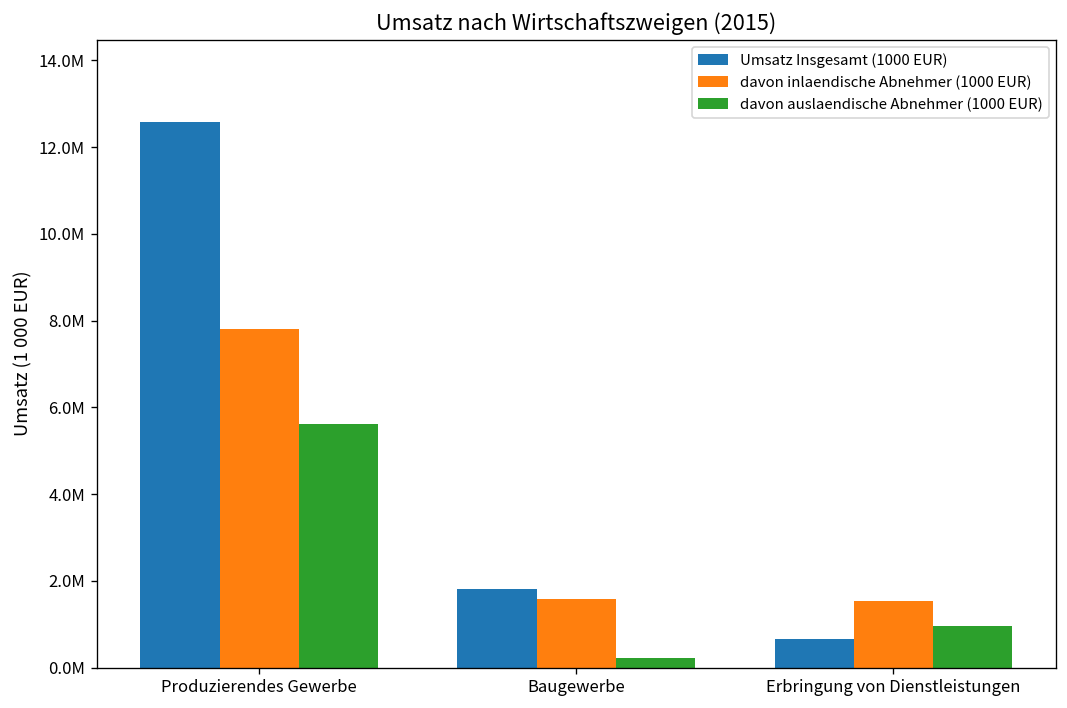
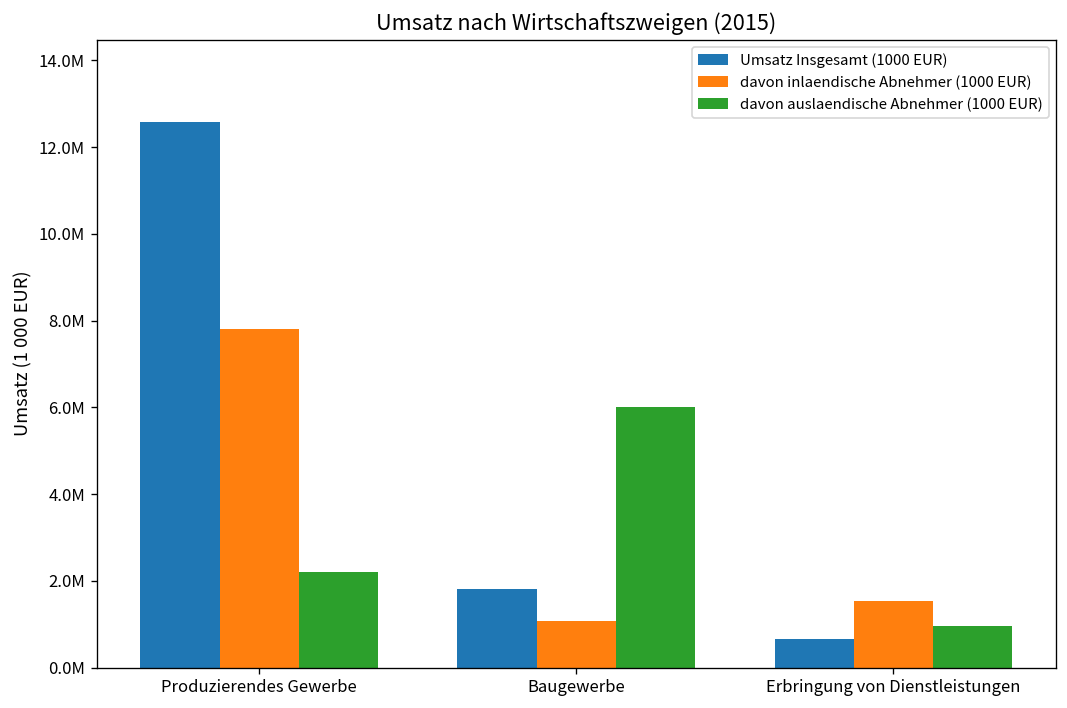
  {
    "Umsatz Insgesamt (1000 EUR)": {
      "Produzierendes Gewerbe": 12600000,
      "Baugewerbe": 1800000,
      "Erbringung von Dienstleistungen": 600000
    },
    "davon inlaendische Abnehmer (1000 EUR)": {
      "Produzierendes Gewerbe": 7800000,
-     "Baugewerbe": 1600000,
+     "Baugewerbe": 1100000,
      "Erbringung von Dienstleistungen": 1500000
    },
    "davon auslaendische Abnehmer (1000 EUR)": {
-     "Produzierendes Gewerbe": 5600000,
-     "Baugewerbe": 200000,
+     "Produzierendes Gewerbe": 2200000,
+     "Baugewerbe": 6000000,
      "Erbringung von Dienstleistungen": 1000000
    }
  }
